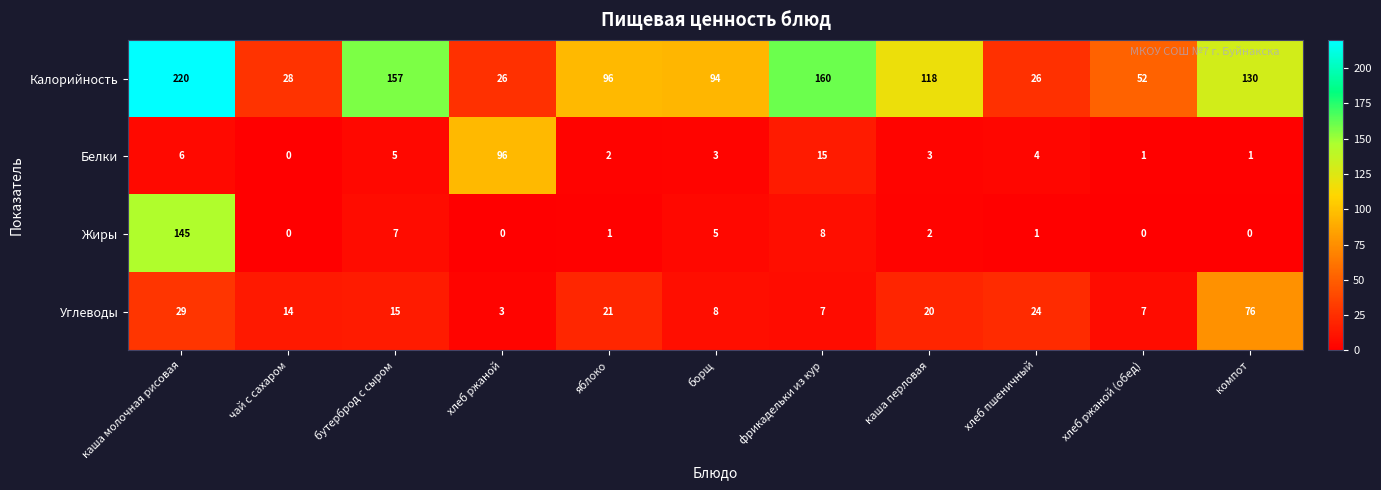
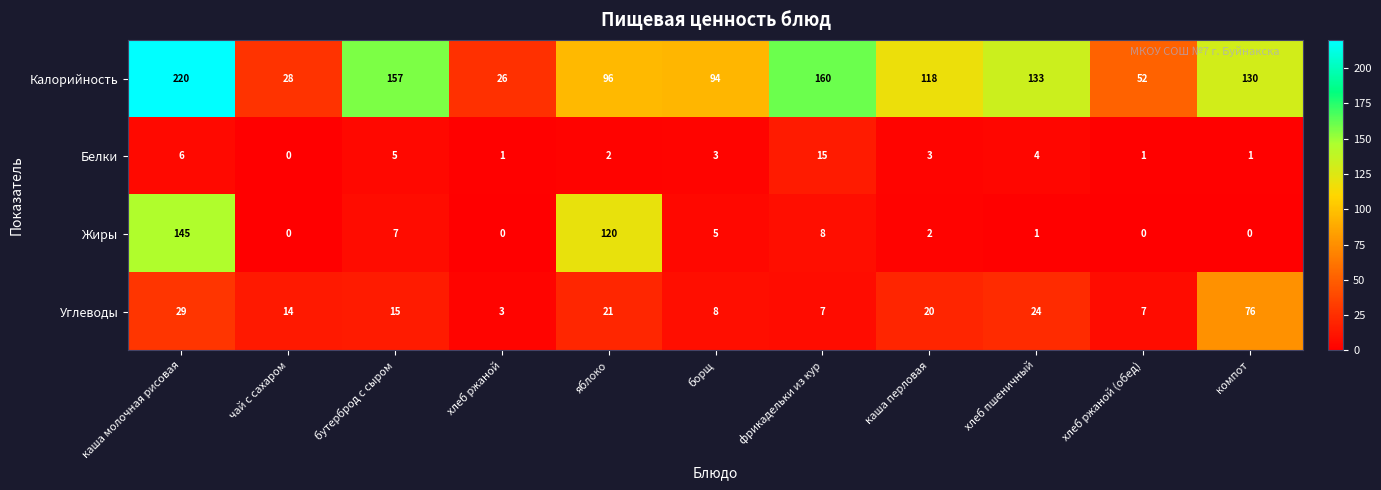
  {
    "Калорийность": {
      "каша молочная рисовая": 220,
      "чай с сахаром": 28,
      "бутерброд с сыром": 157,
      "хлеб ржаной": 26,
      "яблоко": 96,
      "борщ": 94,
      "фрикадельки из кур": 160,
      "каша перловая": 118,
-     "хлеб пшеничный": 26,
+     "хлеб пшеничный": 133,
      "хлеб ржаной (обед)": 52
    },
    "Белки": {
      "каша молочная рисовая": 6,
      "чай с сахаром": 0,
      "бутерброд с сыром": 5,
-     "хлеб ржаной": 96,
+     "хлеб ржаной": 1,
      "яблоко": 2,
      "борщ": 3,
      "фрикадельки из кур": 15,
      "каша перловая": 3,
      "хлеб пшеничный": 4,
      "хлеб ржаной (обед)": 1,
      "компот": 1
    },
    "Жиры": {
      "каша молочная рисовая": 145,
      "чай с сахаром": 0,
      "бутерброд с сыром": 7,
      "хлеб ржаной": 0,
-     "яблоко": 1,
+     "яблоко": 120,
      "борщ": 5,
      "фрикадельки из кур": 8,
      "каша перловая": 2,
      "хлеб пшеничный": 1,
      "хлеб ржаной (обед)": 0,
      "компот": 0
    },
    "Углеводы": {
      "каша молочная рисовая": 29,
      "чай с сахаром": 14,
      "бутерброд с сыром": 15,
      "хлеб ржаной": 3,
      "яблоко": 21,
      "борщ": 8,
      "фрикадельки из кур": 7,
      "каша перловая": 20,
      "хлеб пшеничный": 24,
      "хлеб ржаной (обед)": 7,
      "компот": 76
    }
  }
